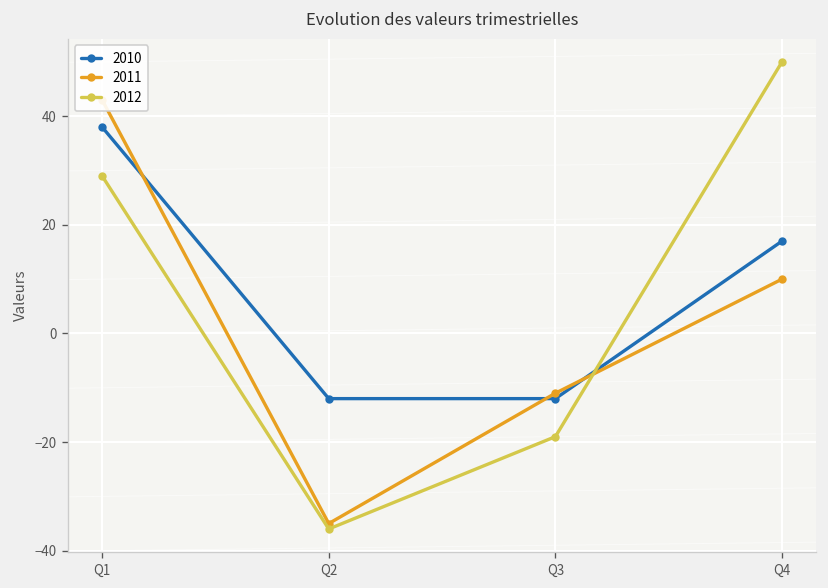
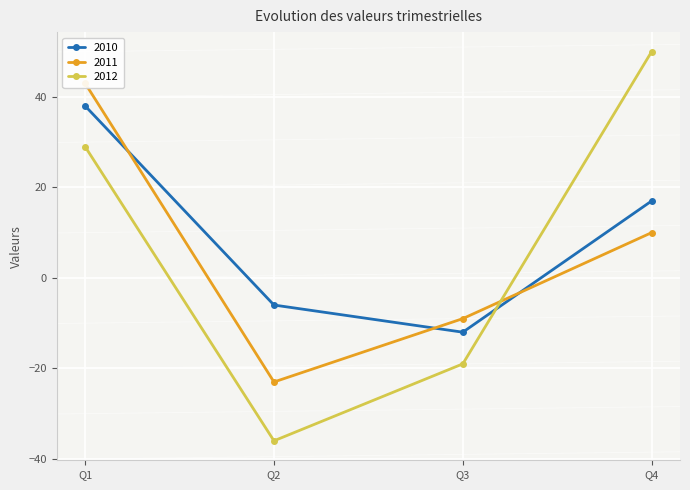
  {
    "2010": {
      "Q1": 38,
-     "Q2": -12,
+     "Q2": -6,
      "Q3": -12,
      "Q4": 17
    },
    "2011": {
-     "Q2": -35,
-     "Q3": -11,
+     "Q2": -23,
+     "Q3": -9,
      "Q4": 10
    },
    "2012": {
      "Q1": 29,
      "Q2": -36,
      "Q3": -19,
      "Q4": 50
    }
  }
